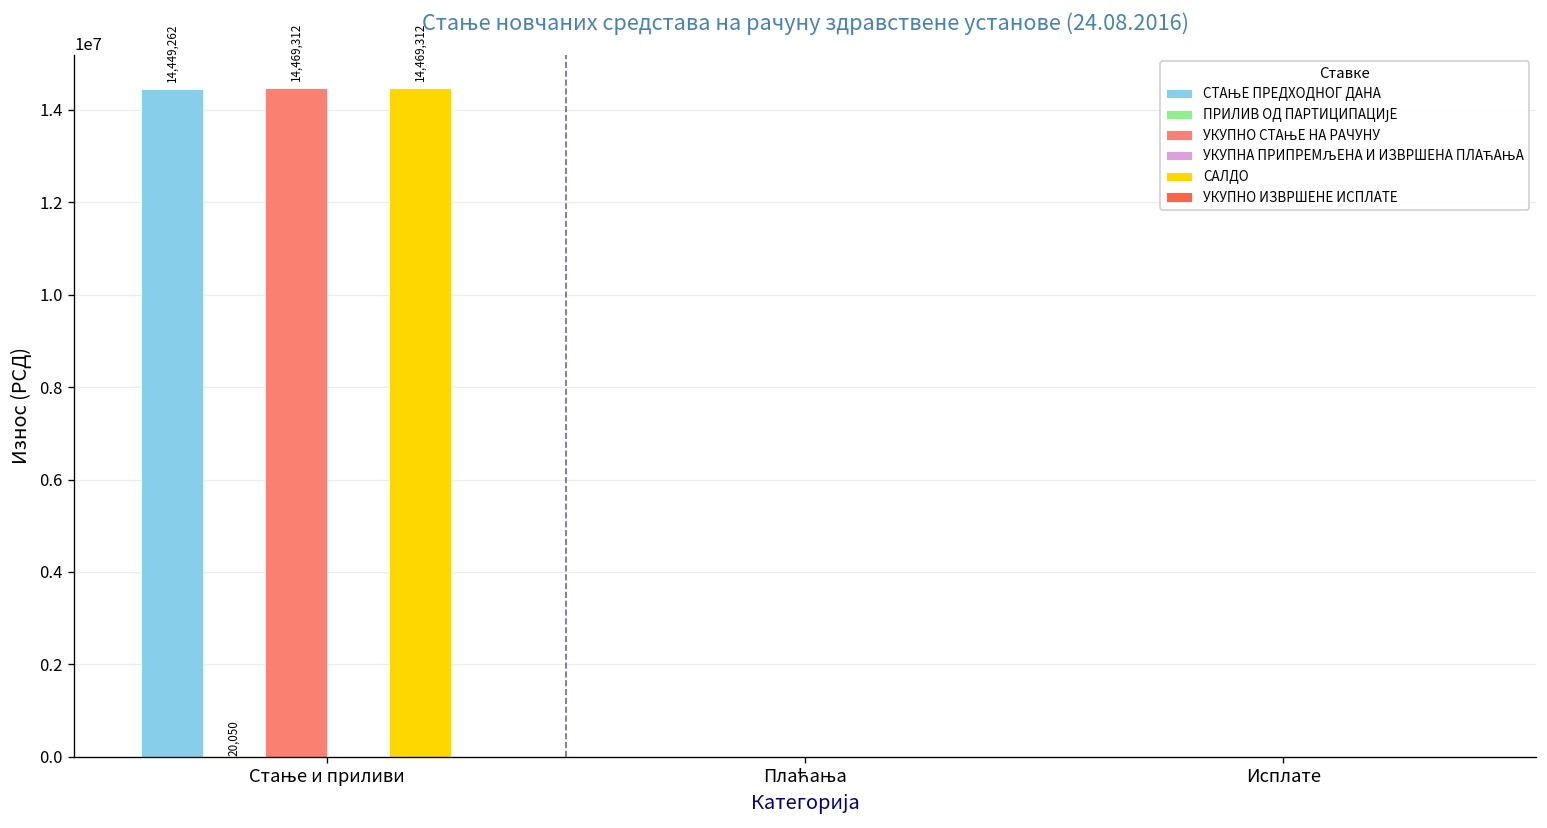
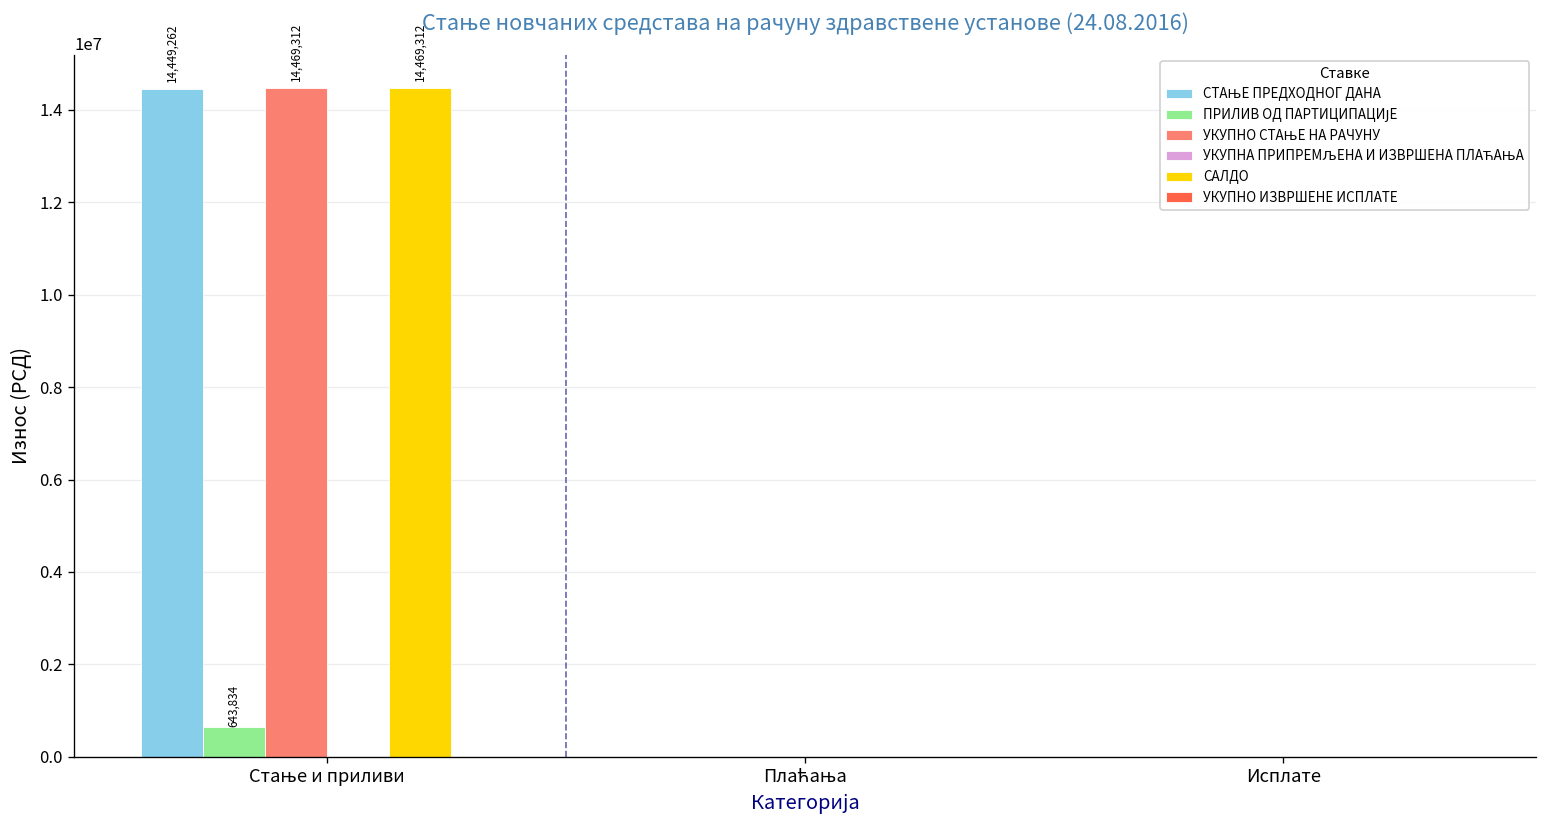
  {
    "СТАЊЕ ПРЕДХОДНОГ ДАНА": {
      "Стање и приливи": "14,449,262"
    },
    "ПРИЛИВ ОД ПАРТИЦИПАЦИЈЕ": {
-     "Стање и приливи": "20,050"
+     "Стање и приливи": "643,834"
    },
    "УКУПНА ПРИПРЕМЉЕНА И ИЗВРШЕНА ПЛАЋАЊА": {
      "Стање и приливи": "0",
      "Плаћања": "0",
      "Исплате": "0"
    },
    "САЛДО": {
      "Стање и приливи": "14,469,312"
    }
  }
